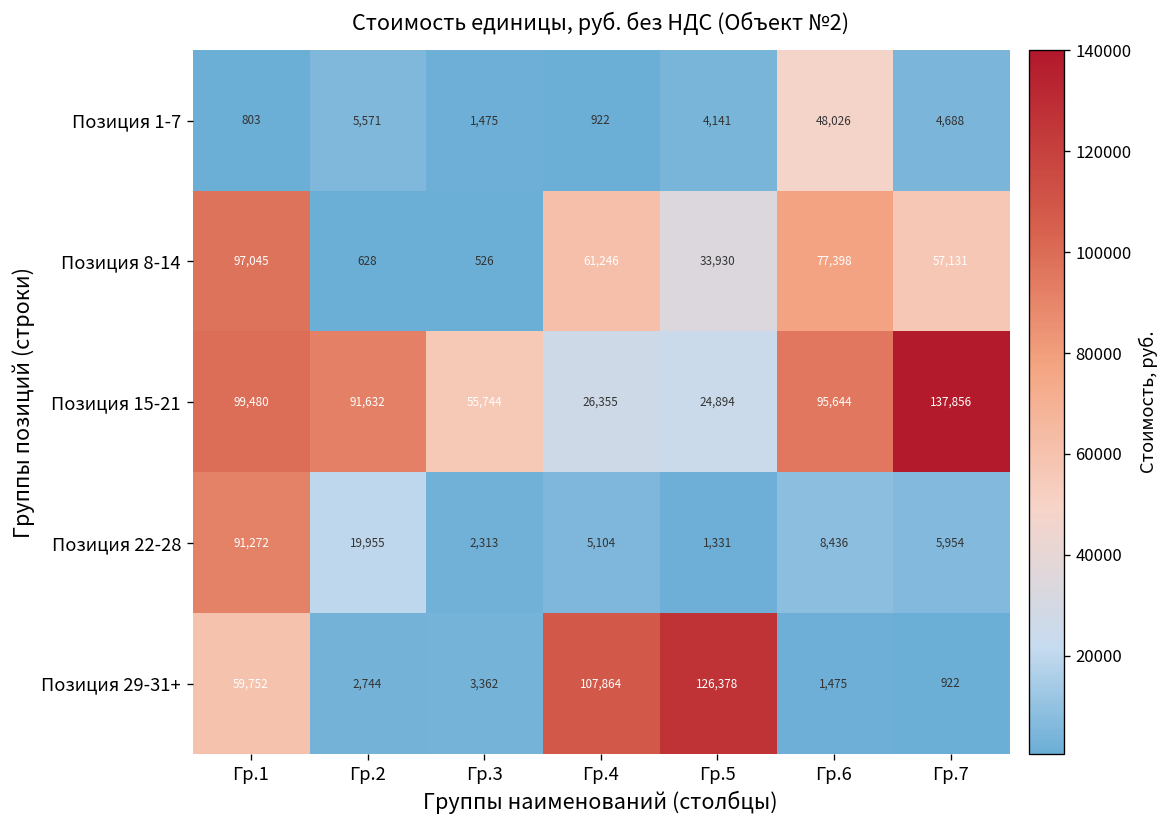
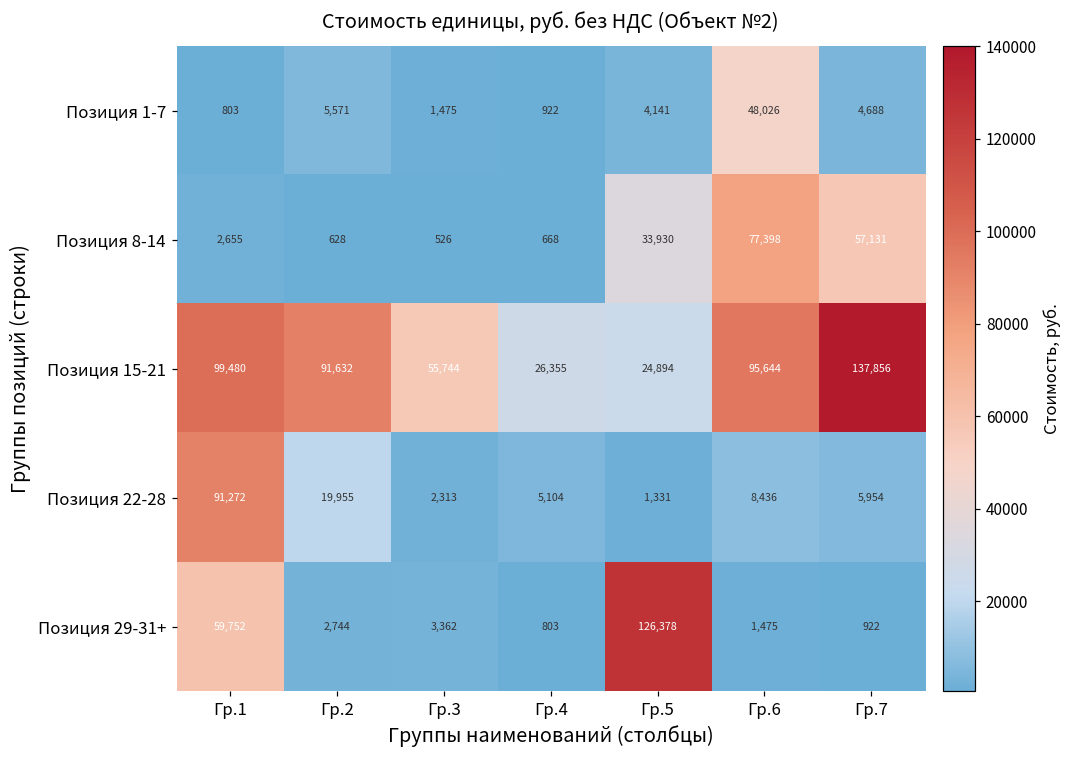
  {
    "Позиция 1-7": {
      "Гр.1": "803",
      "Гр.2": "5,571",
      "Гр.3": "1,475",
      "Гр.4": "922",
      "Гр.5": "4,141",
      "Гр.6": "48,026",
      "Гр.7": "4,688"
    },
    "Позиция 8-14": {
-     "Гр.1": "97,045",
+     "Гр.1": "2,655",
      "Гр.2": "628",
      "Гр.3": "526",
-     "Гр.4": "61,246",
+     "Гр.4": "668",
      "Гр.5": "33,930",
      "Гр.6": "77,398",
      "Гр.7": "57,131"
    },
    "Позиция 15-21": {
      "Гр.1": "99,480",
      "Гр.2": "91,632",
      "Гр.3": "55,744",
      "Гр.4": "26,355",
      "Гр.5": "24,894",
      "Гр.6": "95,644",
      "Гр.7": "137,856"
    },
    "Позиция 22-28": {
      "Гр.1": "91,272",
      "Гр.2": "19,955",
      "Гр.3": "2,313",
      "Гр.4": "5,104",
      "Гр.5": "1,331",
      "Гр.6": "8,436",
      "Гр.7": "5,954"
    },
    "Позиция 29-31+": {
      "Гр.1": "59,752",
      "Гр.2": "2,744",
      "Гр.3": "3,362",
-     "Гр.4": "107,864",
+     "Гр.4": "803",
      "Гр.5": "126,378",
      "Гр.6": "1,475",
      "Гр.7": "922"
    }
  }
